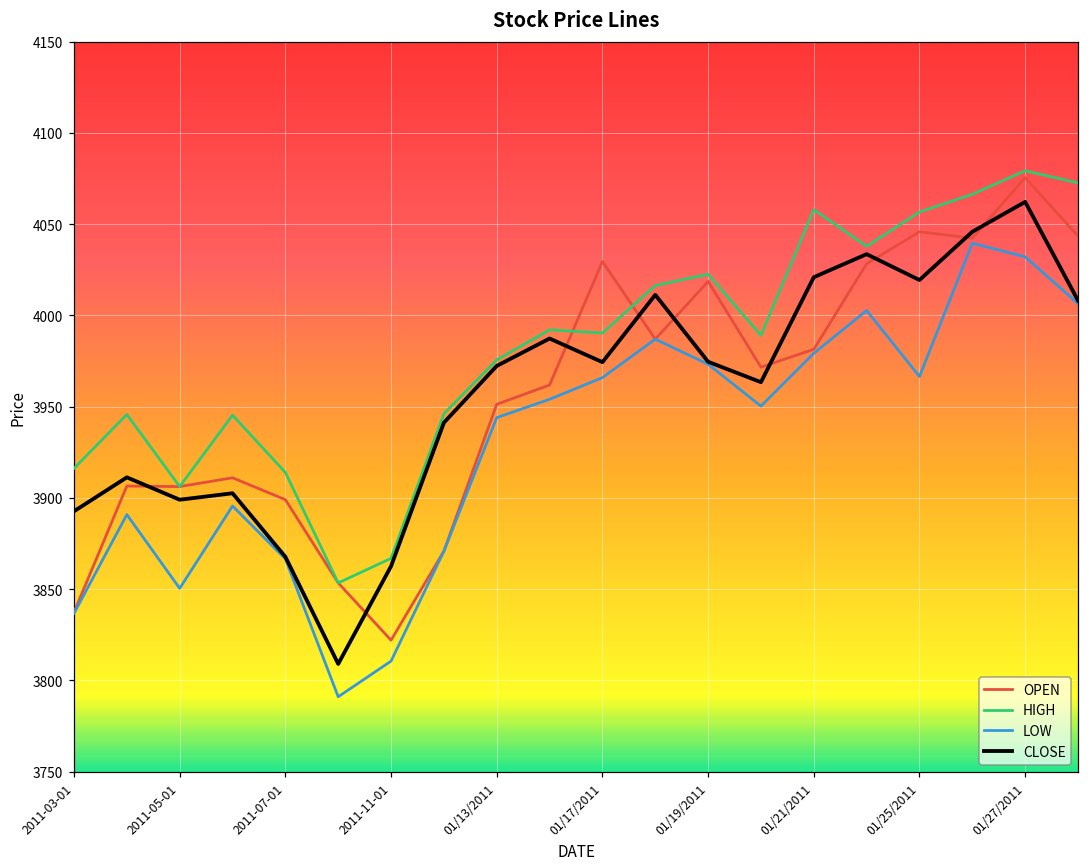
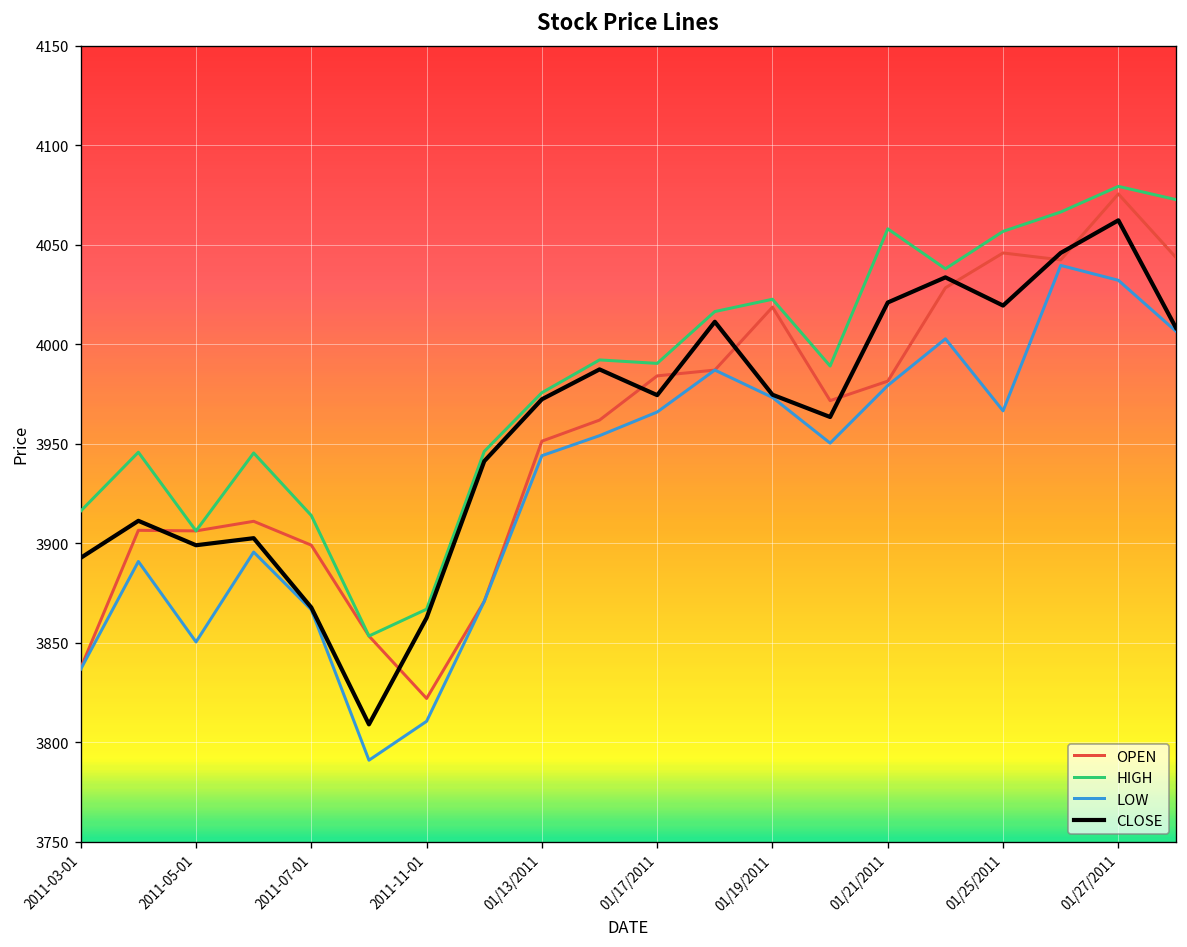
  {
    "OPEN": {
      "2011-07-01": 3899,
      "2011-11-01": 3822,
      "01/13/2011": 3951,
-     "01/17/2011": 4030,
+     "01/17/2011": 3984,
      "01/19/2011": 4019,
      "01/21/2011": 3981,
      "01/25/2011": 4046,
      "01/27/2011": 4076
    },
    "HIGH": {
      "2011-03-01": 3916,
      "2011-07-01": 3914,
      "2011-11-01": 3867,
      "01/13/2011": 3976,
      "01/17/2011": 3990,
      "01/19/2011": 4023,
      "01/21/2011": 4058,
      "01/25/2011": 4057,
      "01/27/2011": 4079
    },
    "LOW": {
      "2011-05-01": 3850,
      "2011-11-01": 3811,
      "01/13/2011": 3944,
      "01/17/2011": 3966,
      "01/21/2011": 3979,
      "01/25/2011": 3967,
      "01/27/2011": 4032
    },
    "CLOSE": {
      "2011-03-01": 3893,
      "2011-05-01": 3899,
      "2011-11-01": 3863,
      "01/13/2011": 3972,
      "01/17/2011": 3974,
      "01/21/2011": 4021,
      "01/25/2011": 4019,
      "01/27/2011": 4062
    }
  }
